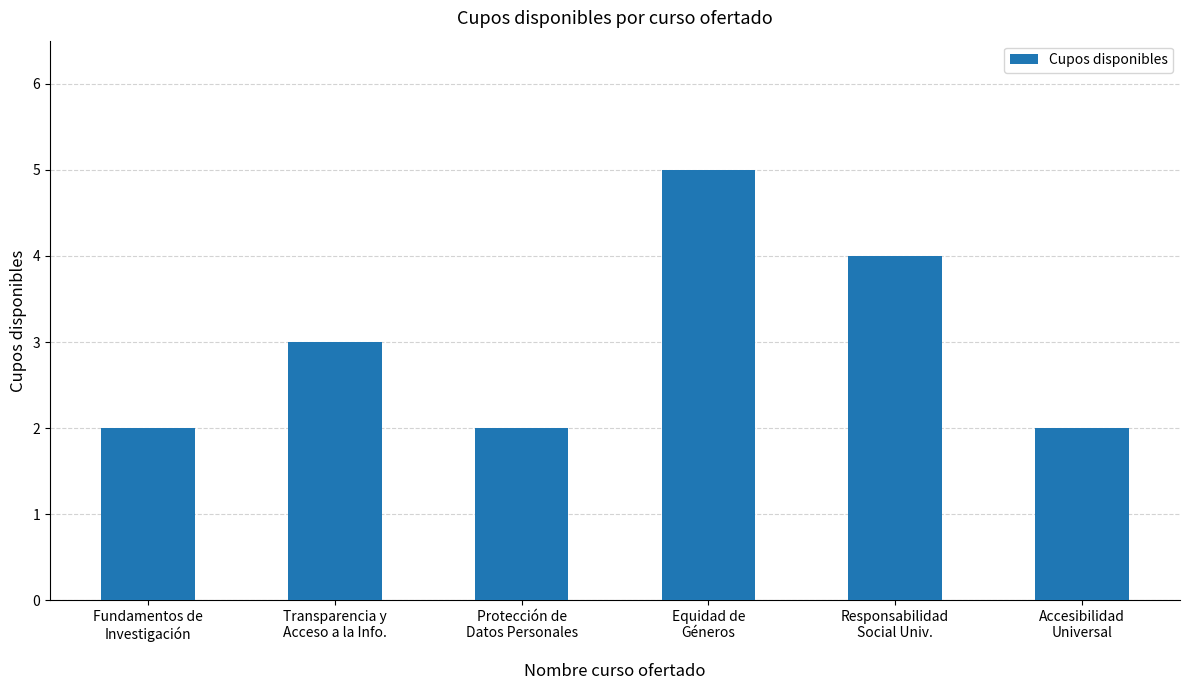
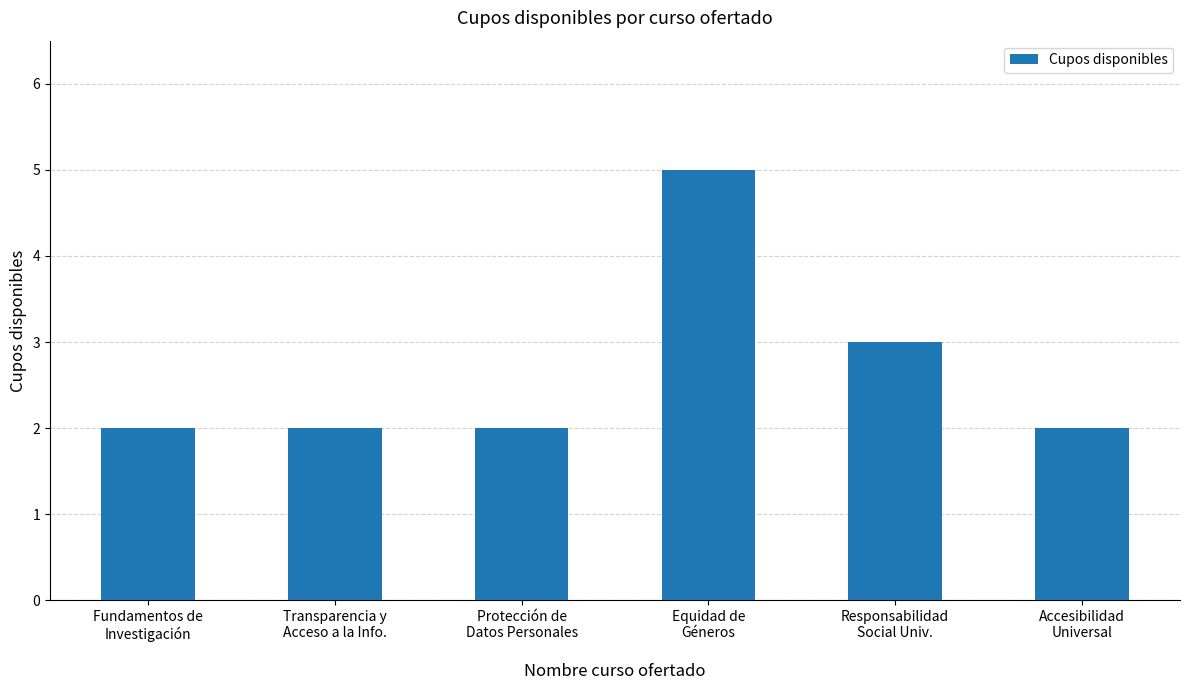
  {
    "Fundamentos de Investigación": 2,
-   "Transparencia y Acceso a la Info.": 3,
+   "Transparencia y Acceso a la Info.": 2,
    "Protección de Datos Personales": 2,
    "Equidad de Géneros": 5,
-   "Responsabilidad Social Univ.": 4,
+   "Responsabilidad Social Univ.": 3,
    "Accesibilidad Universal": 2
  }
